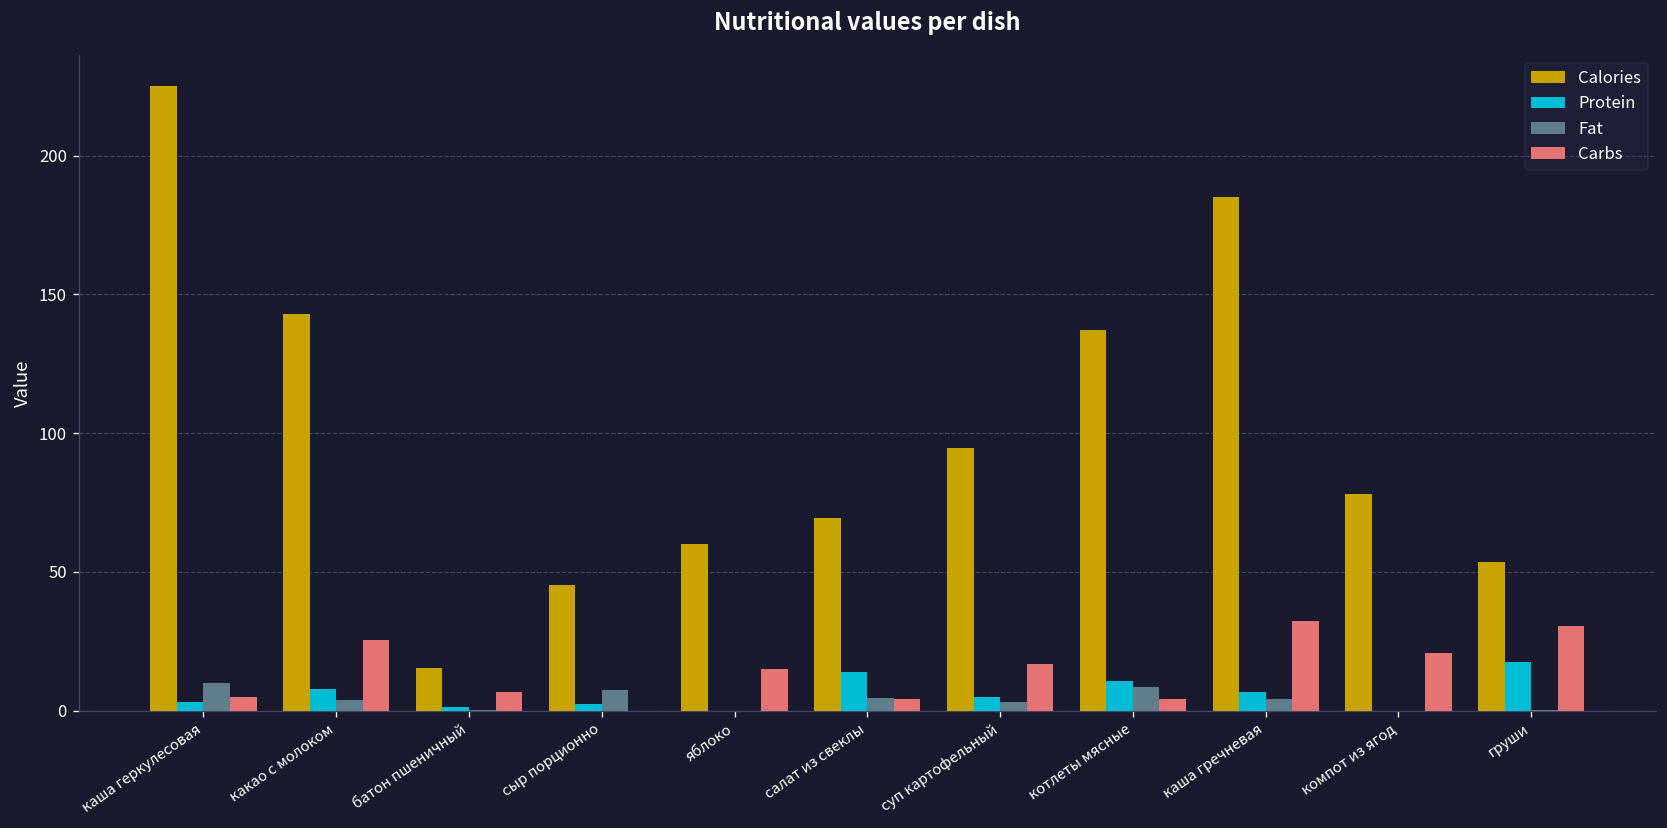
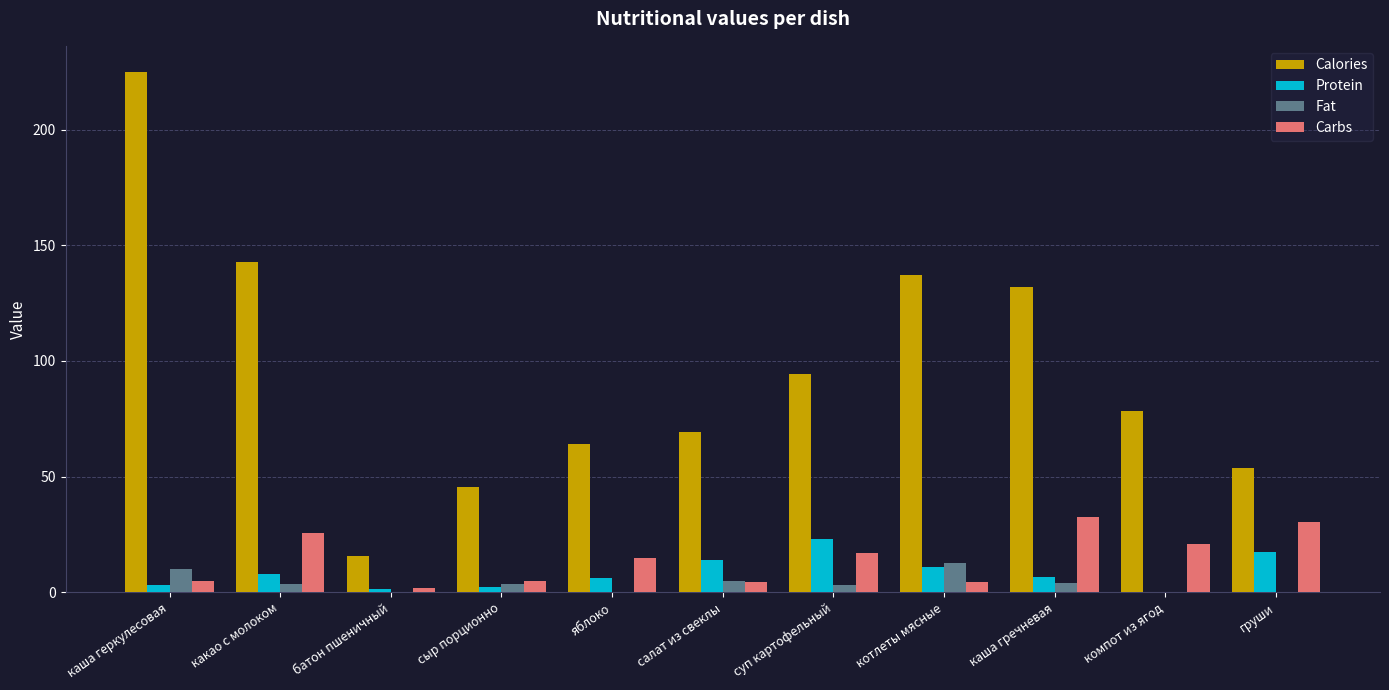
  {
    "Calories": {
      "каша геркулесовая": 225,
      "какао с молоком": 143,
      "батон пшеничный": 16,
      "сыр порционно": 45,
-     "яблоко": 60,
+     "яблоко": 64,
      "салат из свеклы": 69,
      "суп картофельный": 95,
      "котлеты мясные": 137,
-     "каша гречневая": 185,
+     "каша гречневая": 132,
      "компот из ягод": 78,
      "груши": 54
    },
    "Protein": {
      "каша геркулесовая": 3,
      "какао с молоком": 8,
      "батон пшеничный": 1,
      "сыр порционно": 2,
-     "яблоко": 0,
+     "яблоко": 6,
      "салат из свеклы": 14,
-     "суп картофельный": 5,
+     "суп картофельный": 23,
      "котлеты мясные": 11,
      "каша гречневая": 7,
      "компот из ягод": 0,
      "груши": 17
    },
    "Fat": {
      "каша геркулесовая": 10,
      "какао с молоком": 4,
-     "сыр порционно": 8,
+     "сыр порционно": 3,
      "яблоко": 0,
      "салат из свеклы": 5,
      "суп картофельный": 3,
-     "котлеты мясные": 9,
+     "котлеты мясные": 13,
      "каша гречневая": 4
    },
    "Carbs": {
      "каша геркулесовая": 5,
      "какао с молоком": 26,
-     "батон пшеничный": 7,
-     "сыр порционно": 0,
+     "батон пшеничный": 2,
+     "сыр порционно": 5,
      "яблоко": 15,
      "салат из свеклы": 4,
      "суп картофельный": 17,
      "котлеты мясные": 4,
      "каша гречневая": 32,
      "компот из ягод": 21,
      "груши": 30
    }
  }
